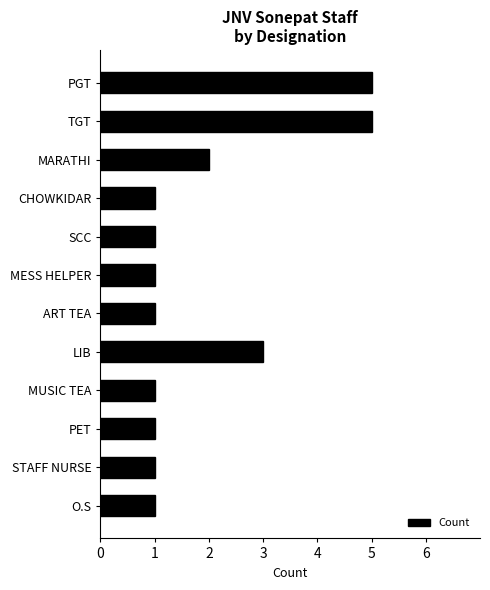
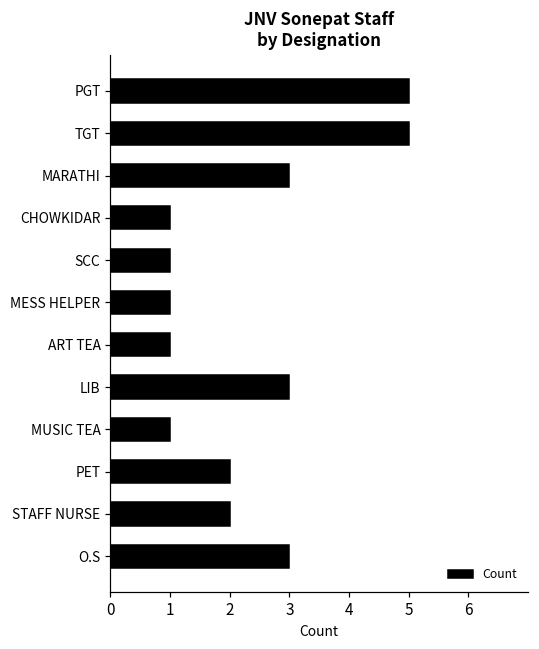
  {
    "PGT": 5,
    "TGT": 5,
-   "MARATHI": 2,
+   "MARATHI": 3,
    "CHOWKIDAR": 1,
    "SCC": 1,
    "MESS HELPER": 1,
    "ART TEA": 1,
    "LIB": 3,
    "MUSIC TEA": 1,
-   "PET": 1,
-   "STAFF NURSE": 1,
-   "O.S": 1
+   "PET": 2,
+   "STAFF NURSE": 2,
+   "O.S": 3
  }
